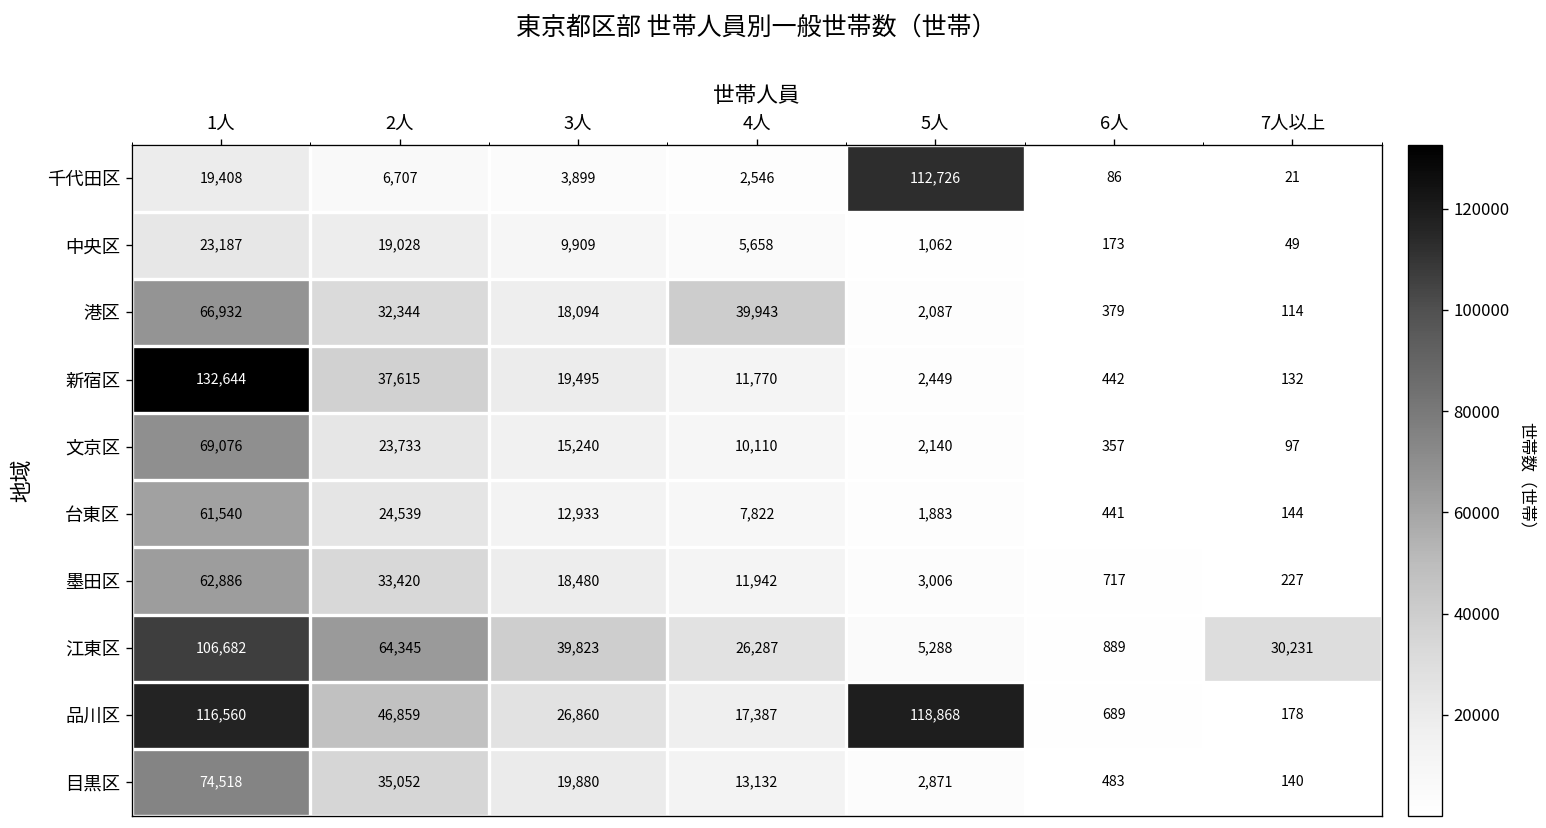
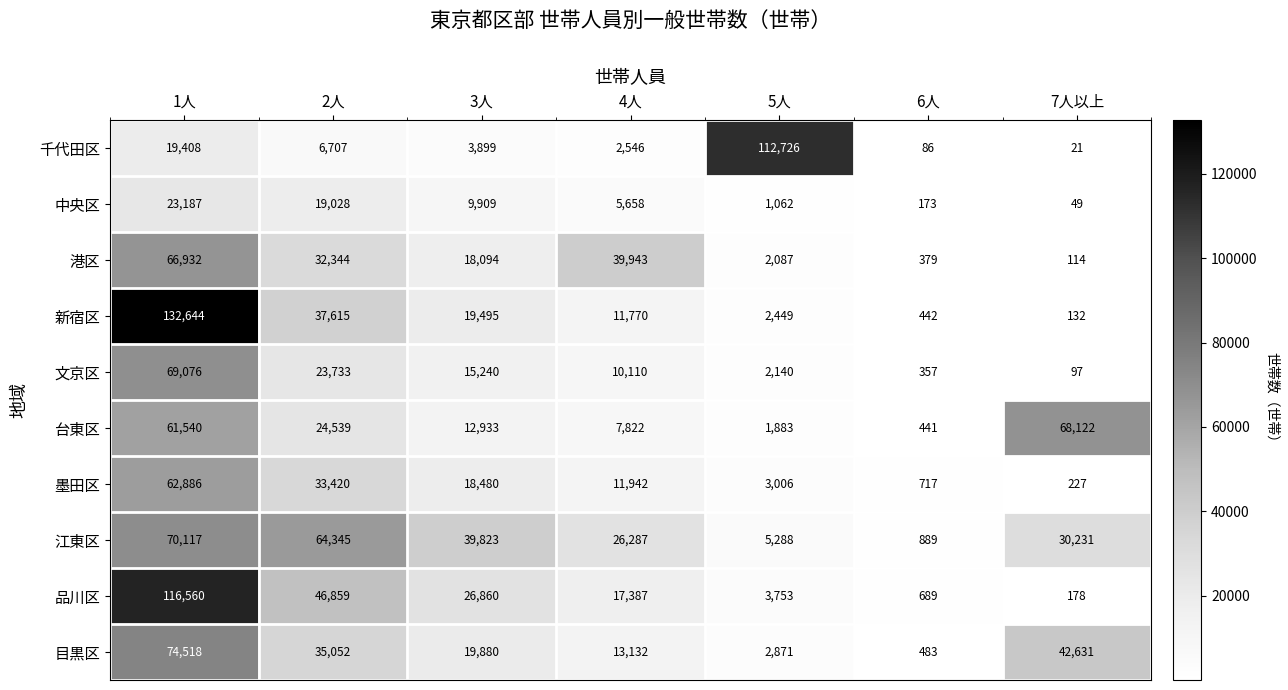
  {
    "千代田区": {
      "1人": "19,408",
      "2人": "6,707",
      "3人": "3,899",
      "4人": "2,546",
      "5人": "112,726",
      "6人": "86",
      "7人以上": "21"
    },
    "中央区": {
      "1人": "23,187",
      "2人": "19,028",
      "3人": "9,909",
      "4人": "5,658",
      "5人": "1,062",
      "6人": "173",
      "7人以上": "49"
    },
    "港区": {
      "1人": "66,932",
      "2人": "32,344",
      "3人": "18,094",
      "4人": "39,943",
      "5人": "2,087",
      "6人": "379",
      "7人以上": "114"
    },
    "新宿区": {
      "1人": "132,644",
      "2人": "37,615",
      "3人": "19,495",
      "4人": "11,770",
      "5人": "2,449",
      "6人": "442",
      "7人以上": "132"
    },
    "文京区": {
      "1人": "69,076",
      "2人": "23,733",
      "3人": "15,240",
      "4人": "10,110",
      "5人": "2,140",
      "6人": "357",
      "7人以上": "97"
    },
    "台東区": {
      "1人": "61,540",
      "2人": "24,539",
      "3人": "12,933",
      "4人": "7,822",
      "5人": "1,883",
      "6人": "441",
-     "7人以上": "144"
+     "7人以上": "68,122"
    },
    "墨田区": {
      "1人": "62,886",
      "2人": "33,420",
      "3人": "18,480",
      "4人": "11,942",
      "5人": "3,006",
      "6人": "717",
      "7人以上": "227"
    },
    "江東区": {
-     "1人": "106,682",
+     "1人": "70,117",
      "2人": "64,345",
      "3人": "39,823",
      "4人": "26,287",
      "5人": "5,288",
      "6人": "889",
      "7人以上": "30,231"
    },
    "品川区": {
      "1人": "116,560",
      "2人": "46,859",
      "3人": "26,860",
      "4人": "17,387",
-     "5人": "118,868",
+     "5人": "3,753",
      "6人": "689",
      "7人以上": "178"
    },
    "目黒区": {
      "1人": "74,518",
      "2人": "35,052",
      "3人": "19,880",
      "4人": "13,132",
      "5人": "2,871",
      "6人": "483",
-     "7人以上": "140"
+     "7人以上": "42,631"
    }
  }
